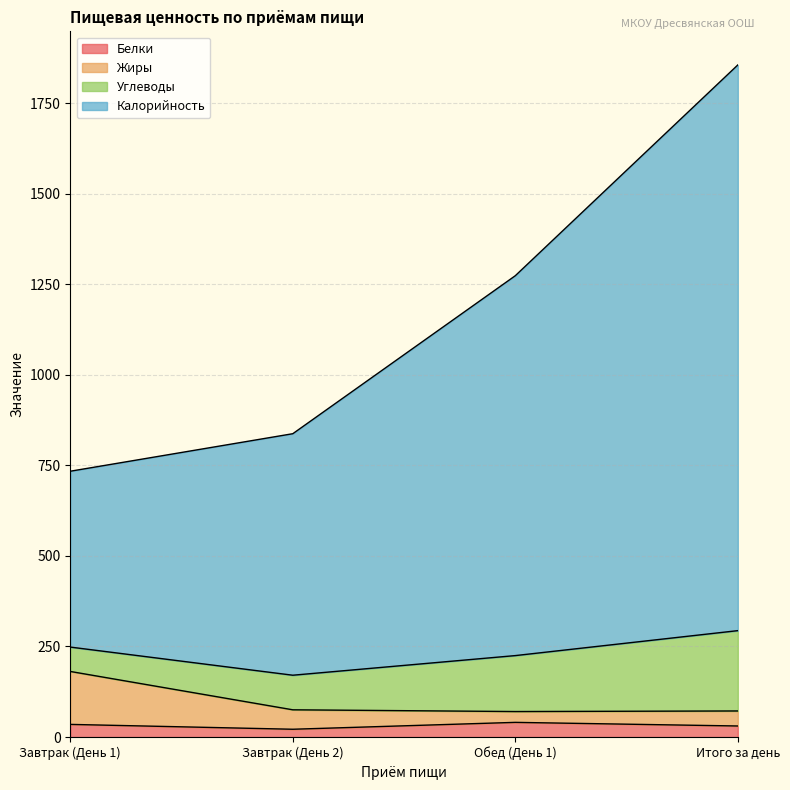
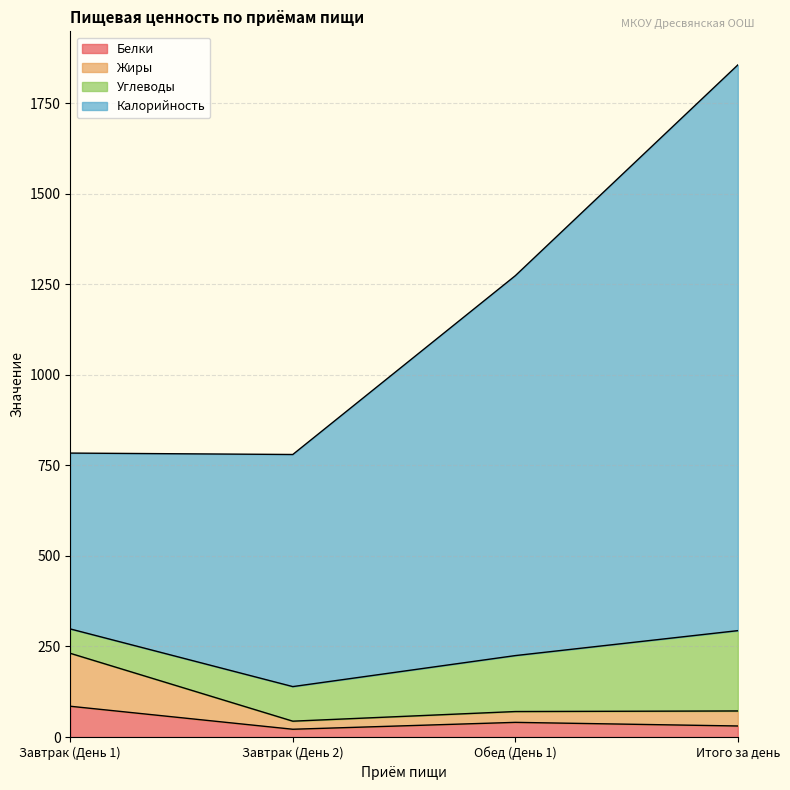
  {
    "Белки": {
-     "Завтрак (День 1)": 30,
+     "Завтрак (День 1)": 90,
      "Завтрак (День 2)": 20,
      "Обед (День 1)": 40,
      "Итого за день": 30
    },
    "Жиры": {
      "Завтрак (День 1)": 150,
-     "Завтрак (День 2)": 50,
+     "Завтрак (День 2)": 20,
      "Обед (День 1)": 30,
      "Итого за день": 40
    },
    "Углеводы": {
      "Завтрак (День 1)": 70,
      "Завтрак (День 2)": 100,
      "Обед (День 1)": 150,
      "Итого за день": 220
    },
    "Калорийность": {
      "Завтрак (День 1)": 490,
-     "Завтрак (День 2)": 670,
+     "Завтрак (День 2)": 640,
      "Обед (День 1)": 1050,
      "Итого за день": 1560
    }
  }
